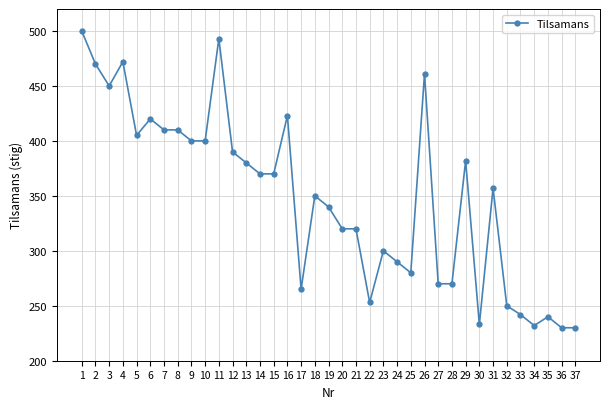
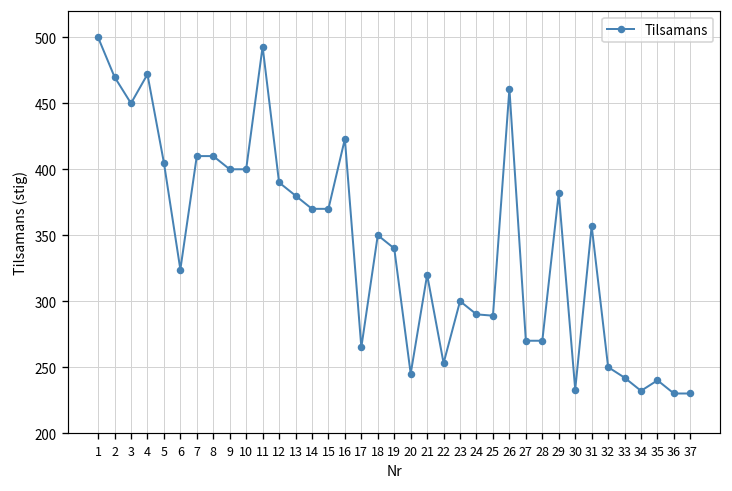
  {
    "1": 500,
    "2": 470,
    "3": 450,
    "4": 472,
    "5": 405,
-   "6": 420,
+   "6": 324,
    "7": 410,
    "8": 410,
    "9": 400,
    "10": 400,
    "11": 493,
    "12": 390,
    "13": 380,
    "14": 370,
    "15": 370,
    "16": 423,
    "17": 265,
    "18": 350,
    "19": 340,
-   "20": 320,
+   "20": 245,
    "21": 320,
    "22": 253,
    "23": 300,
    "24": 290,
-   "25": 280,
+   "25": 289,
    "26": 461,
    "27": 270,
    "28": 270,
    "29": 382,
    "30": 233,
    "31": 357,
    "32": 250,
    "33": 242,
    "34": 232,
    "35": 240,
    "36": 230,
    "37": 230
  }
